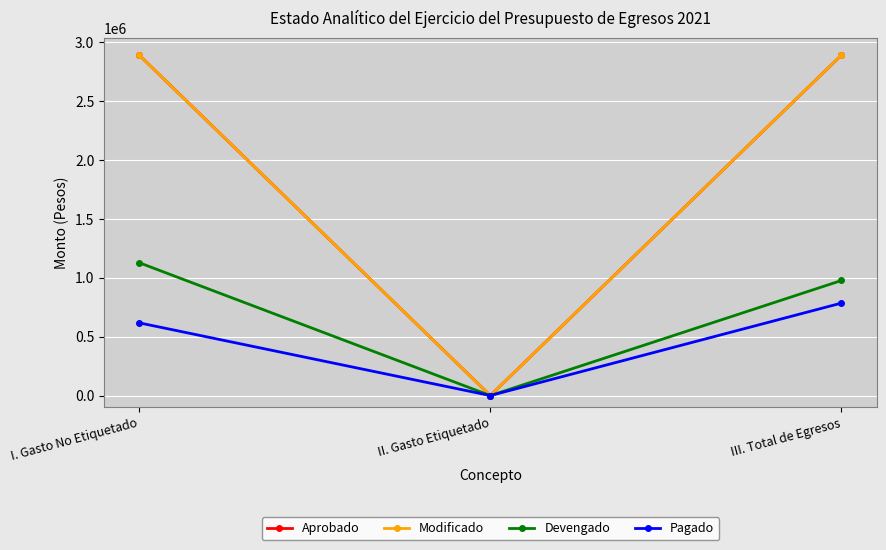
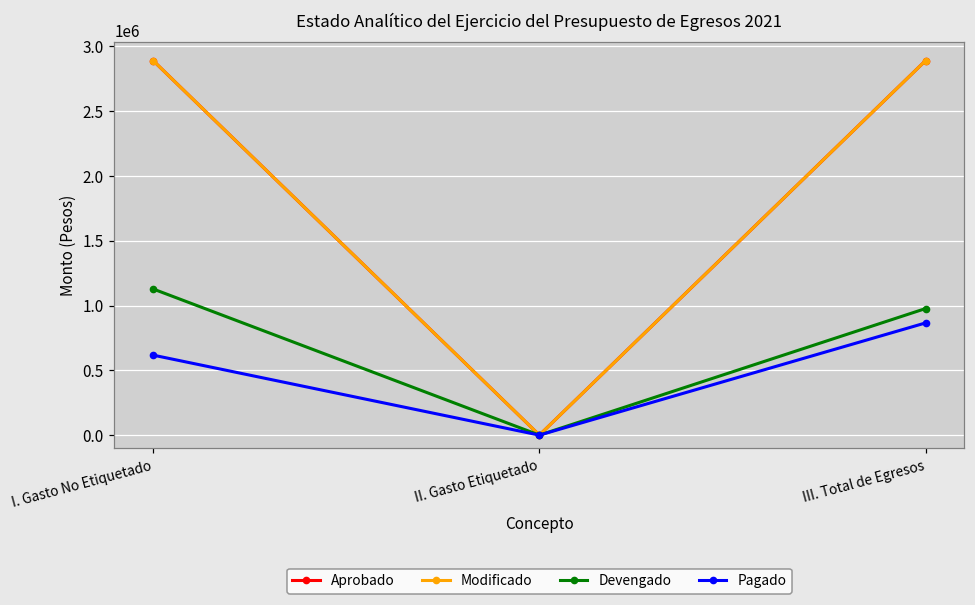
  {
    "Modificado": {
      "I. Gasto No Etiquetado": 2890000,
      "III. Total de Egresos": 2890000
    },
    "Devengado": {
      "I. Gasto No Etiquetado": 1130000,
      "III. Total de Egresos": 980000
    },
    "Pagado": {
      "I. Gasto No Etiquetado": 620000,
-     "III. Total de Egresos": 790000
+     "III. Total de Egresos": 870000
    }
  }
